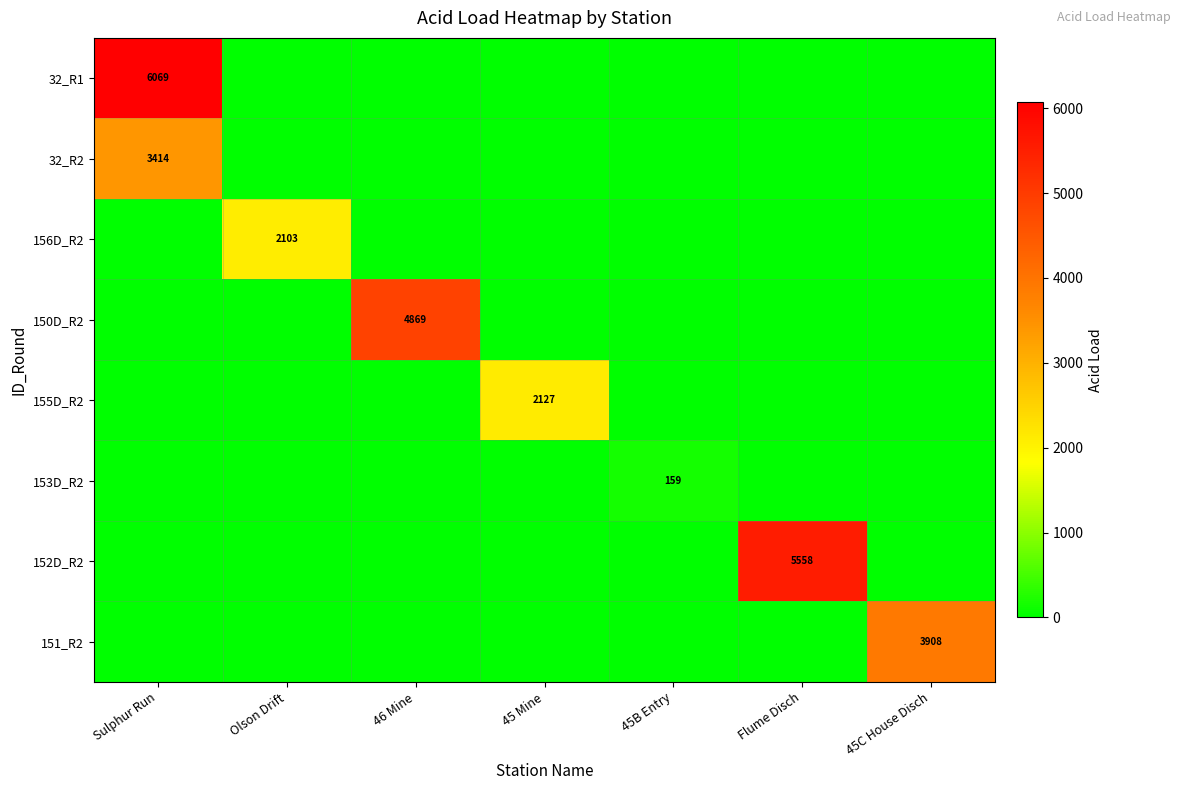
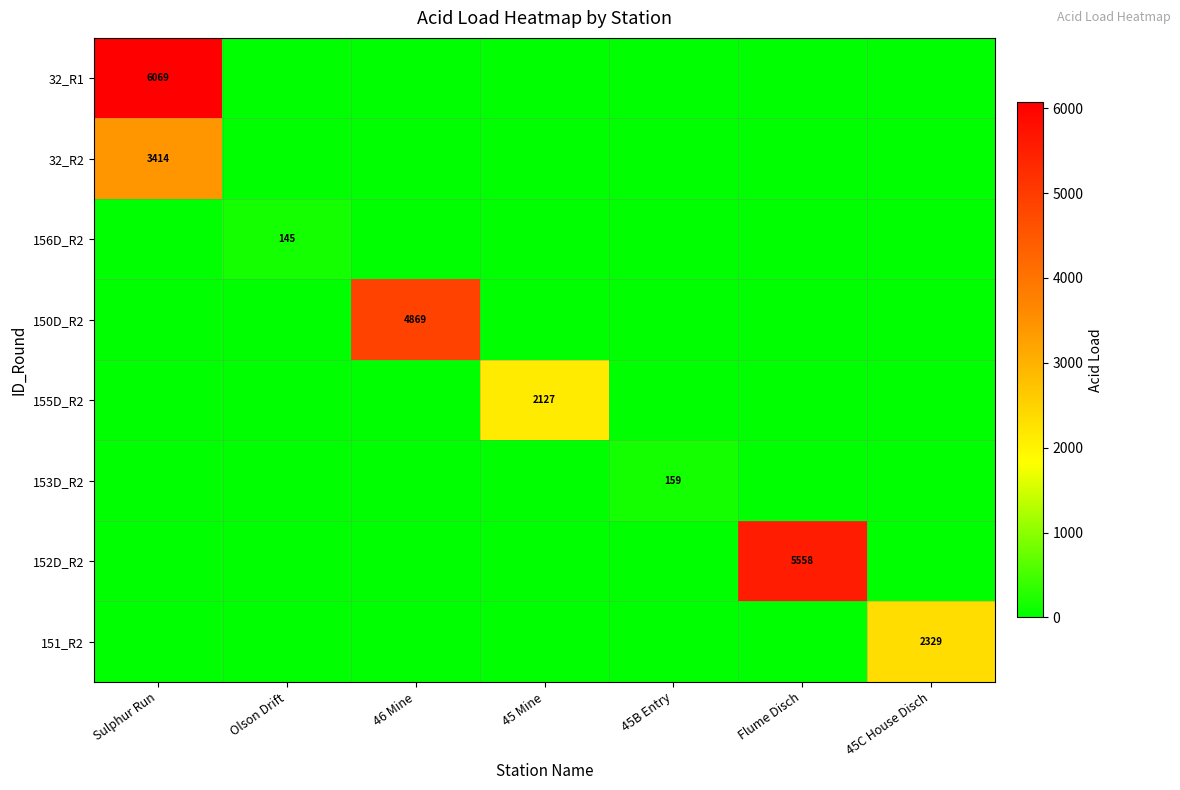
  {
    "32_R1": {
      "Sulphur Run": 6069
    },
    "32_R2": {
      "Sulphur Run": 3414
    },
    "156D_R2": {
-     "Olson Drift": 2103
+     "Olson Drift": 145
    },
    "150D_R2": {
      "46 Mine": 4869
    },
    "155D_R2": {
      "45 Mine": 2127
    },
    "153D_R2": {
      "45B Entry": 159
    },
    "152D_R2": {
      "Flume Disch": 5558
    },
    "151_R2": {
-     "45C House Disch": 3908
+     "45C House Disch": 2329
    }
  }
